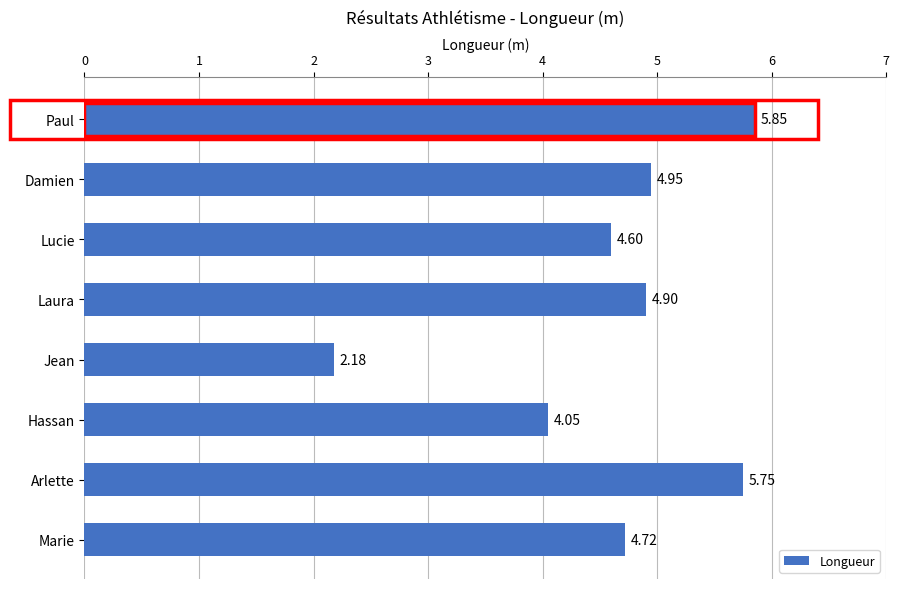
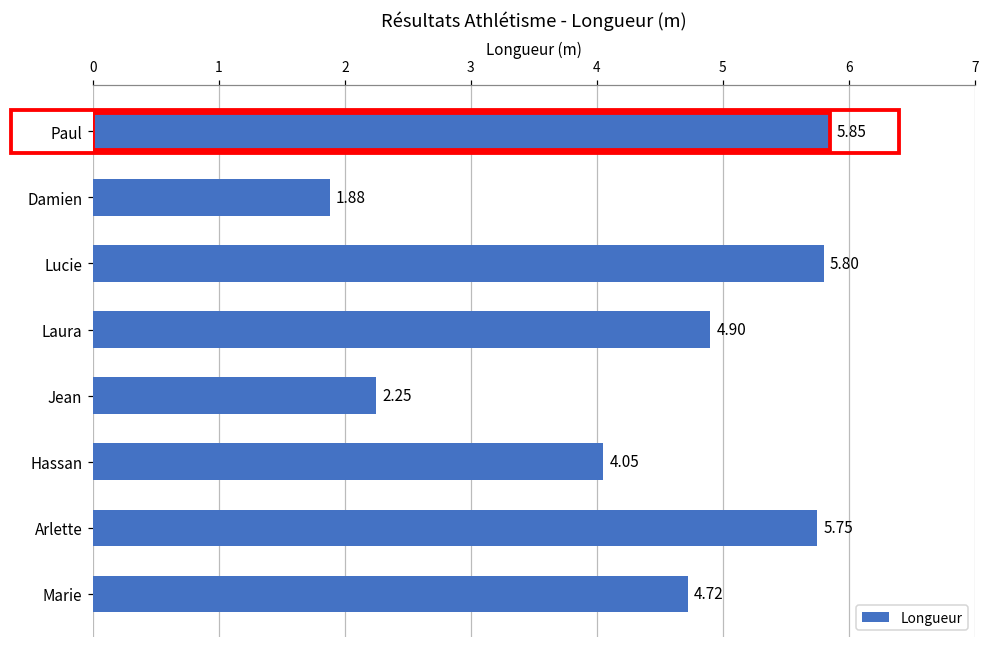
  {
    "Paul": 5.85,
-   "Damien": 4.95,
-   "Lucie": 4.60,
+   "Damien": 1.88,
+   "Lucie": 5.80,
    "Laura": 4.90,
-   "Jean": 2.18,
+   "Jean": 2.25,
    "Hassan": 4.05,
    "Arlette": 5.75,
    "Marie": 4.72
  }
